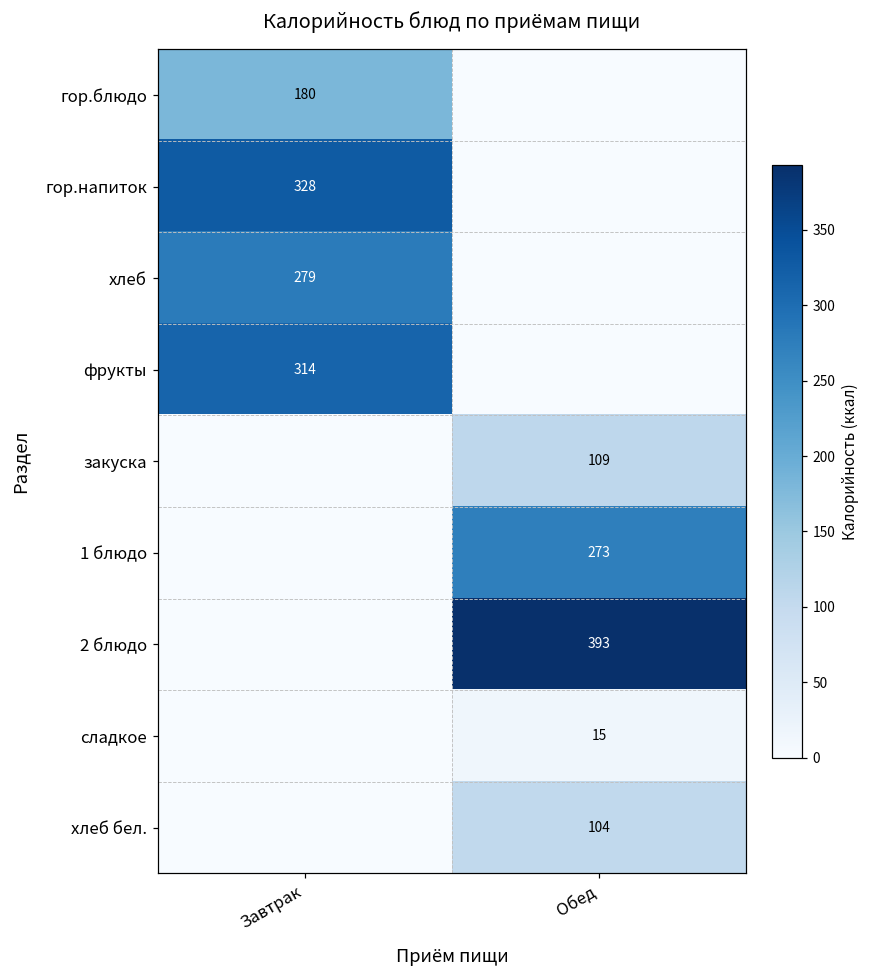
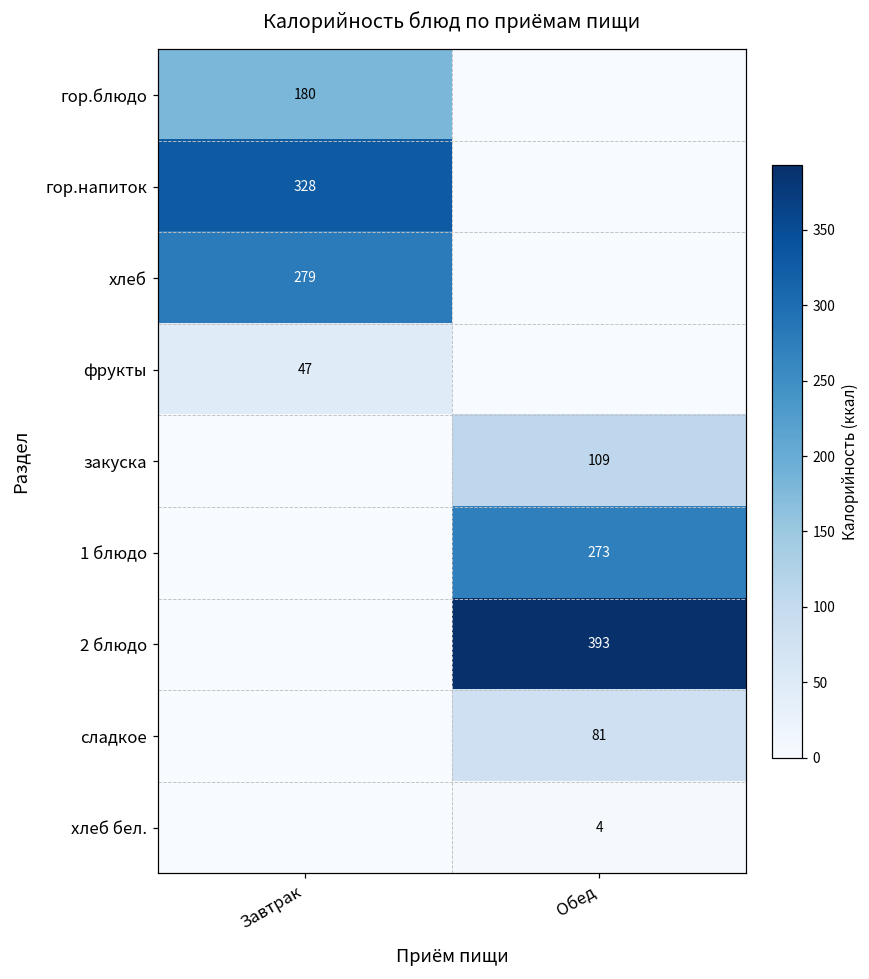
  {
    "гор.блюдо": {
      "Завтрак": 180
    },
    "гор.напиток": {
      "Завтрак": 328
    },
    "хлеб": {
      "Завтрак": 279
    },
    "фрукты": {
-     "Завтрак": 314
+     "Завтрак": 47
    },
    "закуска": {
      "Обед": 109
    },
    "1 блюдо": {
      "Обед": 273
    },
    "2 блюдо": {
      "Обед": 393
    },
    "сладкое": {
-     "Обед": 15
+     "Обед": 81
    },
    "хлеб бел.": {
-     "Обед": 104
+     "Обед": 4
    }
  }
